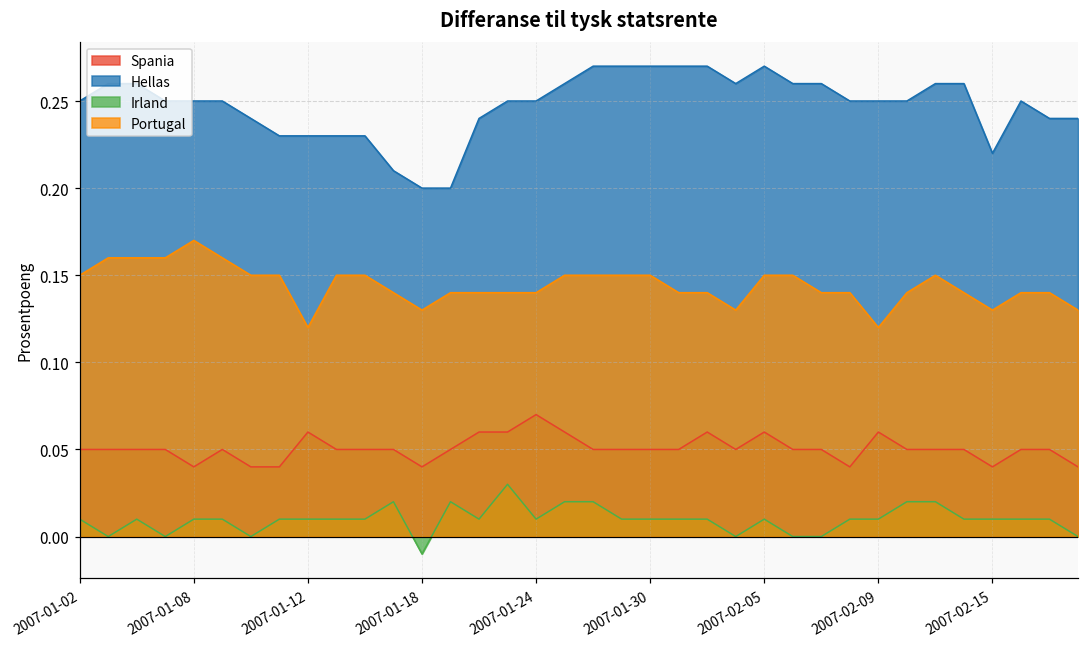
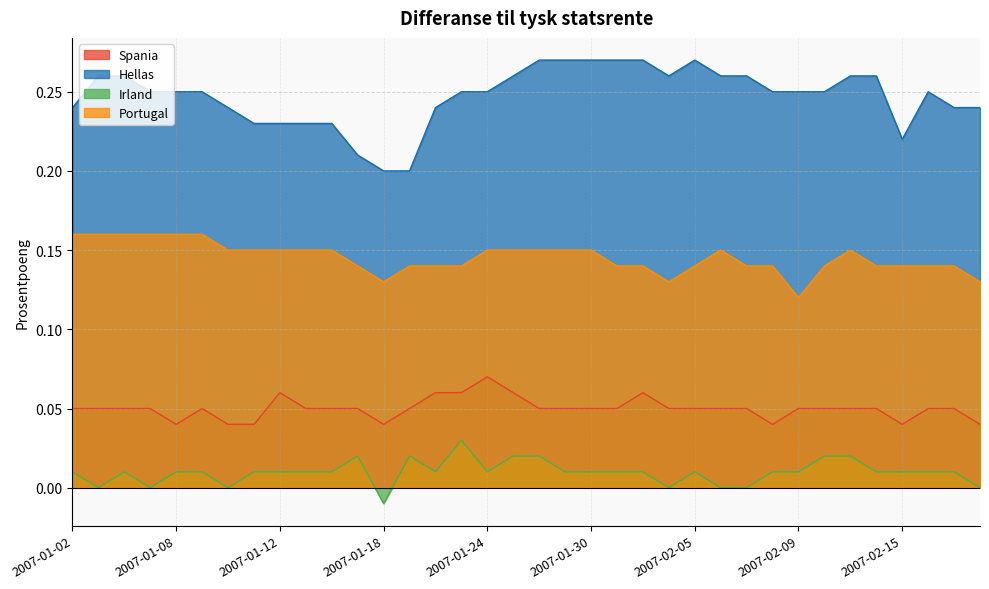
  {
    "Spania": {
      "2007-01-02": 0.05,
      "2007-01-08": 0.04,
      "2007-01-12": 0.06,
      "2007-01-18": 0.04,
      "2007-01-24": 0.07,
      "2007-01-30": 0.05,
-     "2007-02-05": 0.06,
-     "2007-02-09": 0.06,
+     "2007-02-05": 0.05,
+     "2007-02-09": 0.05,
      "2007-02-15": 0.04
    },
    "Hellas": {
-     "2007-01-02": 0.25,
+     "2007-01-02": 0.24,
      "2007-01-08": 0.25,
      "2007-01-12": 0.23,
      "2007-01-18": 0.20,
      "2007-01-24": 0.25,
      "2007-01-30": 0.27,
      "2007-02-05": 0.27,
      "2007-02-09": 0.25,
      "2007-02-15": 0.22
    },
    "Portugal": {
-     "2007-01-02": 0.15,
-     "2007-01-08": 0.17,
-     "2007-01-12": 0.12,
+     "2007-01-02": 0.16,
+     "2007-01-08": 0.16,
+     "2007-01-12": 0.15,
      "2007-01-18": 0.13,
-     "2007-01-24": 0.14,
+     "2007-01-24": 0.15,
      "2007-01-30": 0.15,
-     "2007-02-05": 0.15,
+     "2007-02-05": 0.14,
      "2007-02-09": 0.12,
-     "2007-02-15": 0.13
+     "2007-02-15": 0.14
    }
  }
